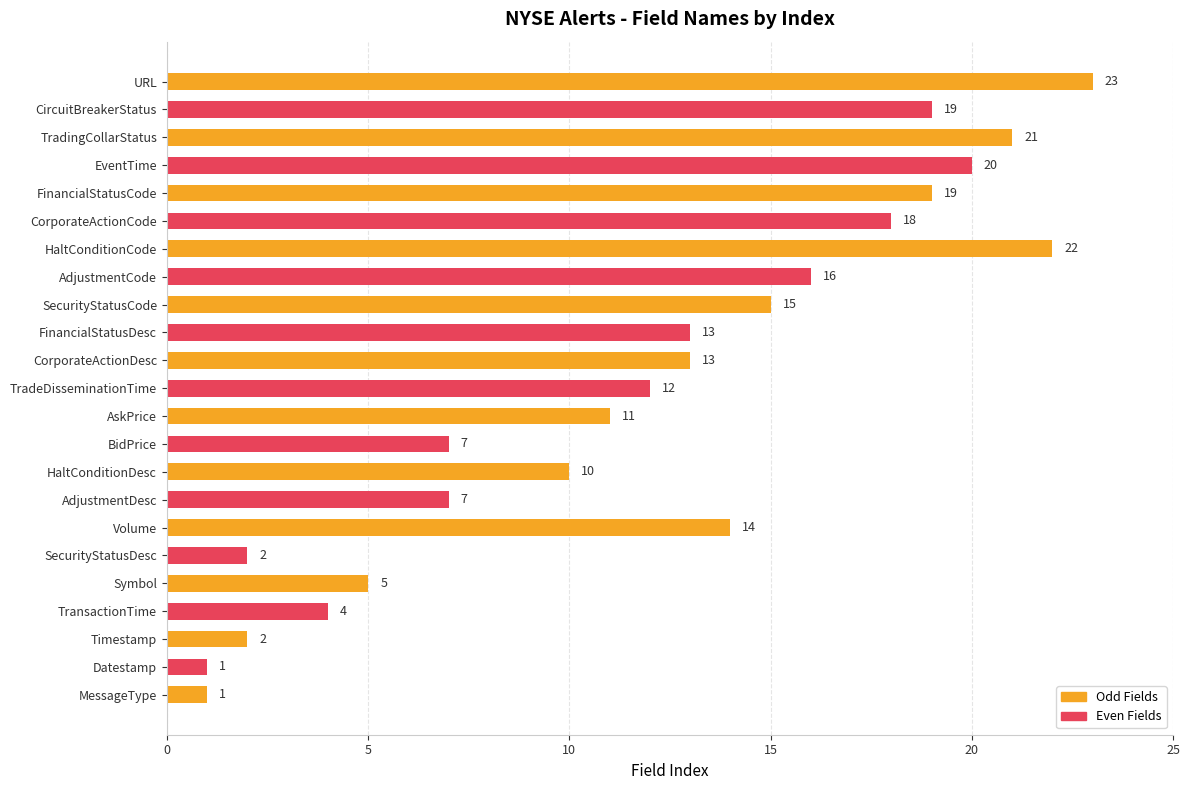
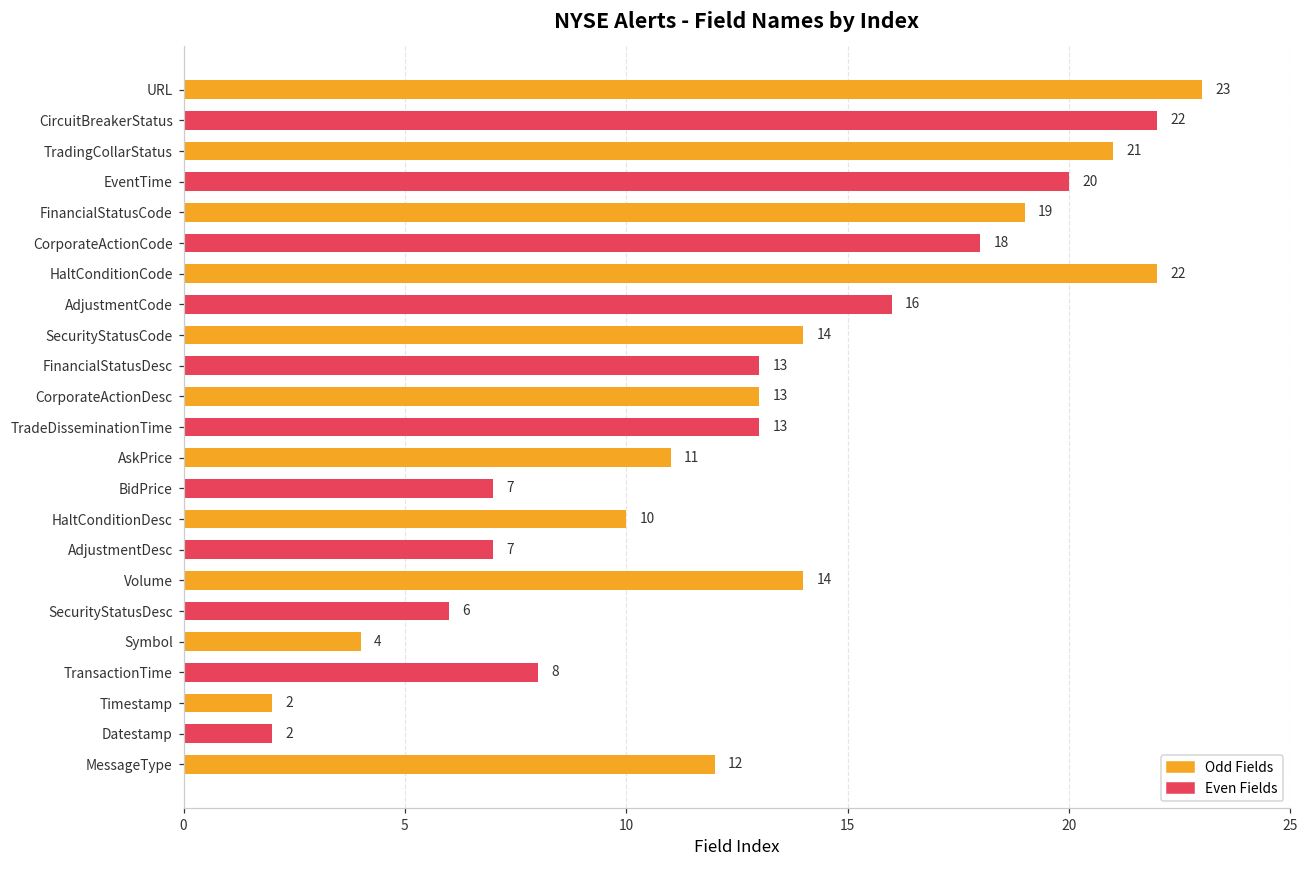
  {
    "URL": 23,
-   "CircuitBreakerStatus": 19,
+   "CircuitBreakerStatus": 22,
    "TradingCollarStatus": 21,
    "EventTime": 20,
    "FinancialStatusCode": 19,
    "CorporateActionCode": 18,
    "HaltConditionCode": 22,
    "AdjustmentCode": 16,
-   "SecurityStatusCode": 15,
+   "SecurityStatusCode": 14,
    "FinancialStatusDesc": 13,
    "CorporateActionDesc": 13,
-   "TradeDisseminationTime": 12,
+   "TradeDisseminationTime": 13,
    "AskPrice": 11,
    "BidPrice": 7,
    "HaltConditionDesc": 10,
    "AdjustmentDesc": 7,
    "Volume": 14,
-   "SecurityStatusDesc": 2,
-   "Symbol": 5,
-   "TransactionTime": 4,
+   "SecurityStatusDesc": 6,
+   "Symbol": 4,
+   "TransactionTime": 8,
    "Timestamp": 2,
-   "Datestamp": 1,
-   "MessageType": 1
+   "Datestamp": 2,
+   "MessageType": 12
  }
